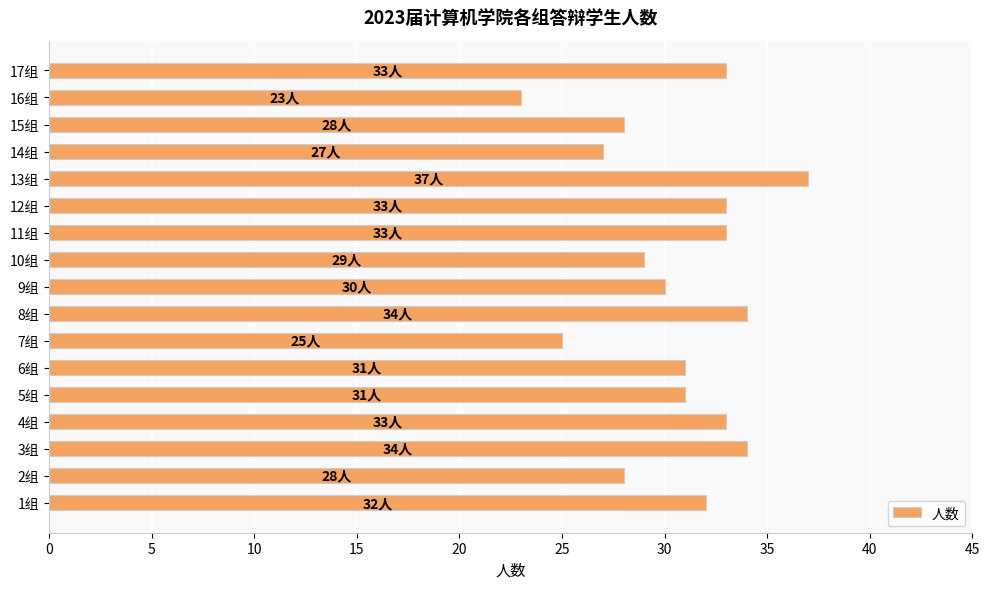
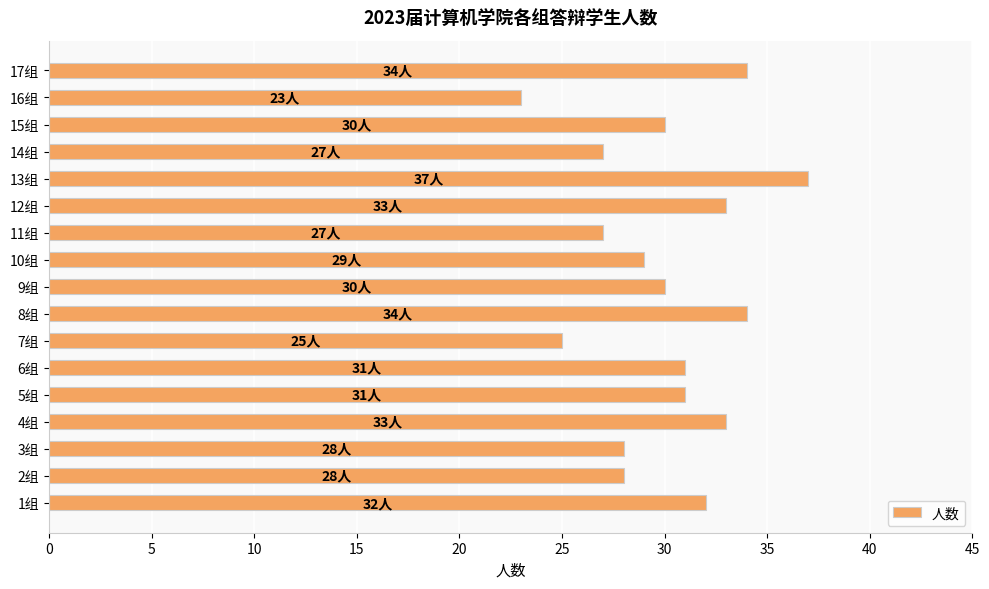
  {
-   "17组": "33人",
+   "17组": "34人",
    "16组": "23人",
-   "15组": "28人",
+   "15组": "30人",
    "14组": "27人",
    "13组": "37人",
    "12组": "33人",
-   "11组": "33人",
+   "11组": "27人",
    "10组": "29人",
    "9组": "30人",
    "8组": "34人",
    "7组": "25人",
    "6组": "31人",
    "5组": "31人",
    "4组": "33人",
-   "3组": "34人",
+   "3组": "28人",
    "2组": "28人",
    "1组": "32人"
  }
